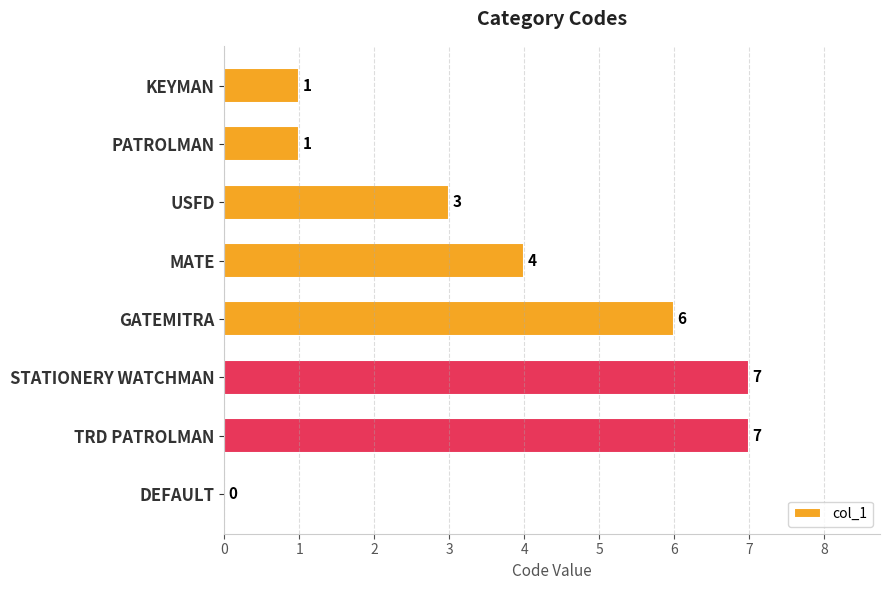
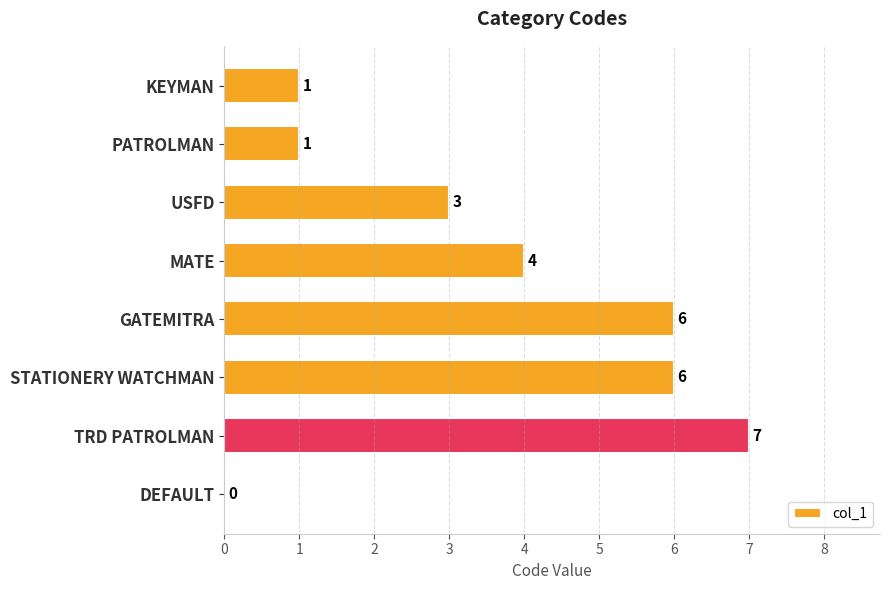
  {
    "KEYMAN": 1,
    "PATROLMAN": 1,
    "USFD": 3,
    "MATE": 4,
    "GATEMITRA": 6,
-   "STATIONERY WATCHMAN": 7,
+   "STATIONERY WATCHMAN": 6,
    "TRD PATROLMAN": 7,
    "DEFAULT": 0
  }
